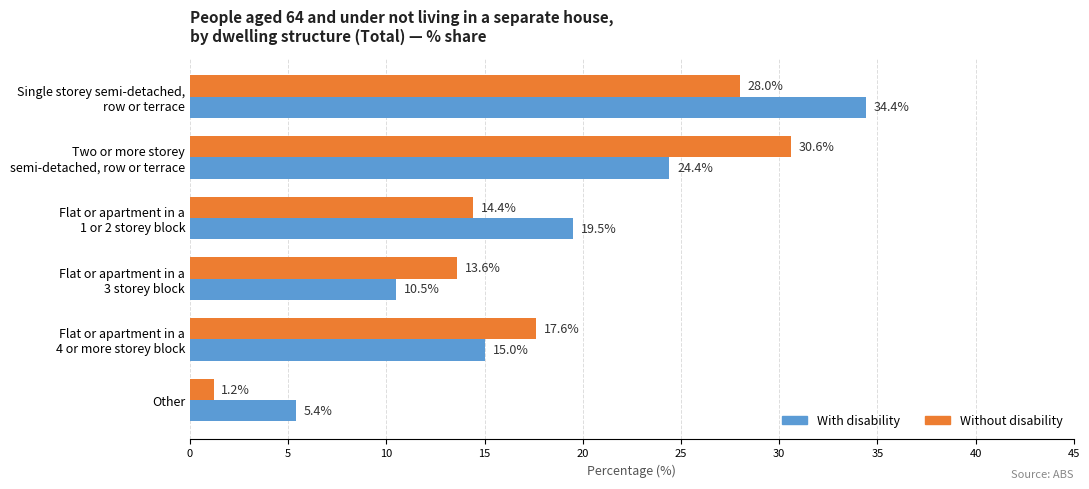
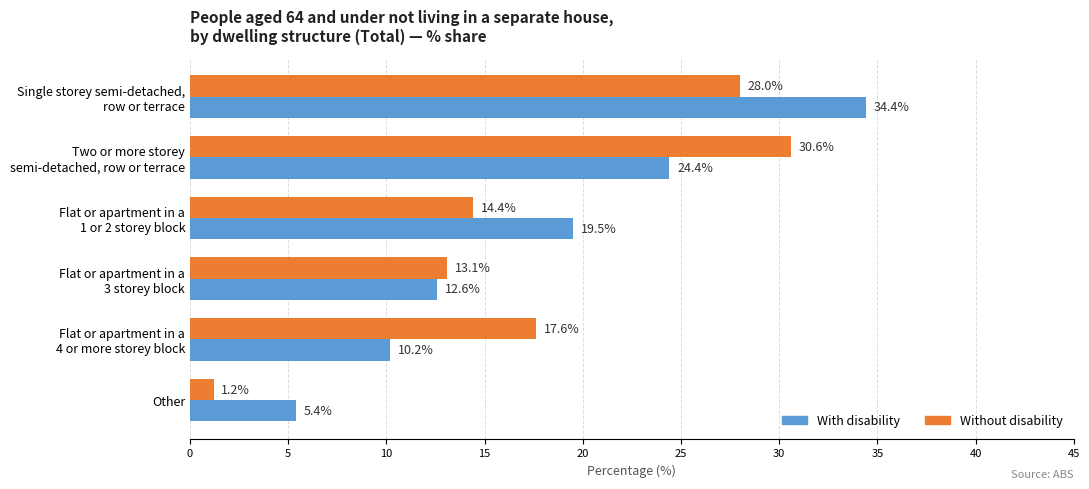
  {
    "With disability": {
      "Single storey semi-detached, row or terrace": "34.4%",
      "Two or more storey semi-detached, row or terrace": "24.4%",
      "Flat or apartment in a 1 or 2 storey block": "19.5%",
-     "Flat or apartment in a 3 storey block": "10.5%",
-     "Flat or apartment in a 4 or more storey block": "15.0%",
+     "Flat or apartment in a 3 storey block": "12.6%",
+     "Flat or apartment in a 4 or more storey block": "10.2%",
      "Other": "5.4%"
    },
    "Without disability": {
      "Single storey semi-detached, row or terrace": "28.0%",
      "Two or more storey semi-detached, row or terrace": "30.6%",
      "Flat or apartment in a 1 or 2 storey block": "14.4%",
-     "Flat or apartment in a 3 storey block": "13.6%",
+     "Flat or apartment in a 3 storey block": "13.1%",
      "Flat or apartment in a 4 or more storey block": "17.6%",
      "Other": "1.2%"
    }
  }
